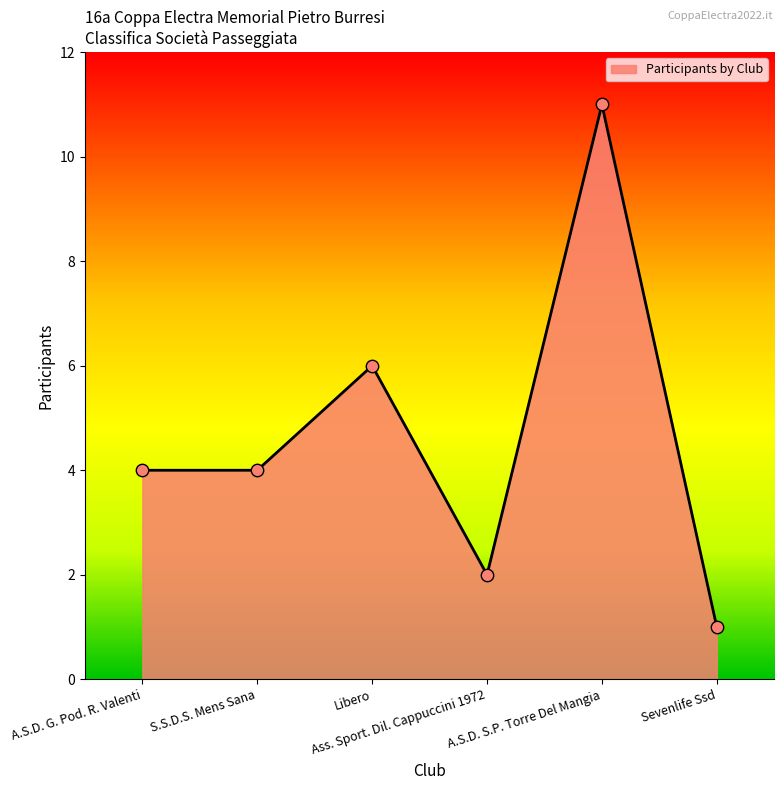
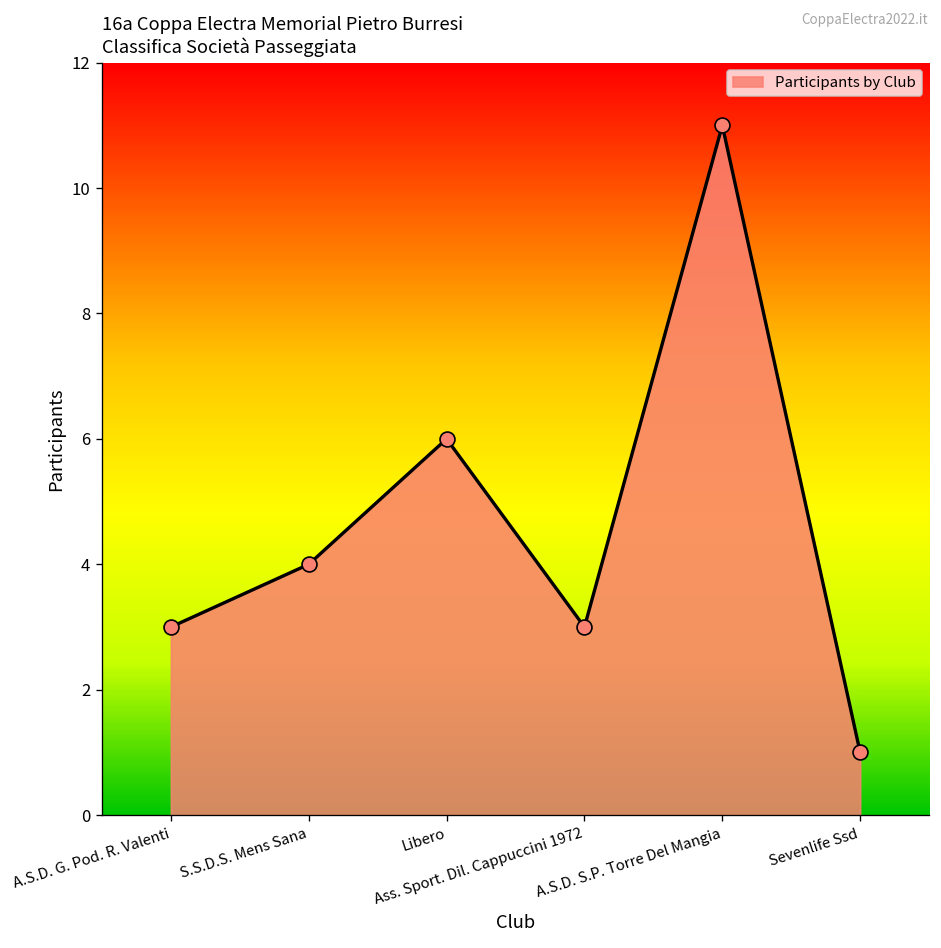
  {
-   "A.S.D. G. Pod. R. Valenti": 4,
+   "A.S.D. G. Pod. R. Valenti": 3,
    "S.S.D.S. Mens Sana": 4,
    "Libero": 6,
-   "Ass. Sport. Dil. Cappuccini 1972": 2,
+   "Ass. Sport. Dil. Cappuccini 1972": 3,
    "A.S.D. S.P. Torre Del Mangia": 11,
    "Sevenlife Ssd": 1
  }
